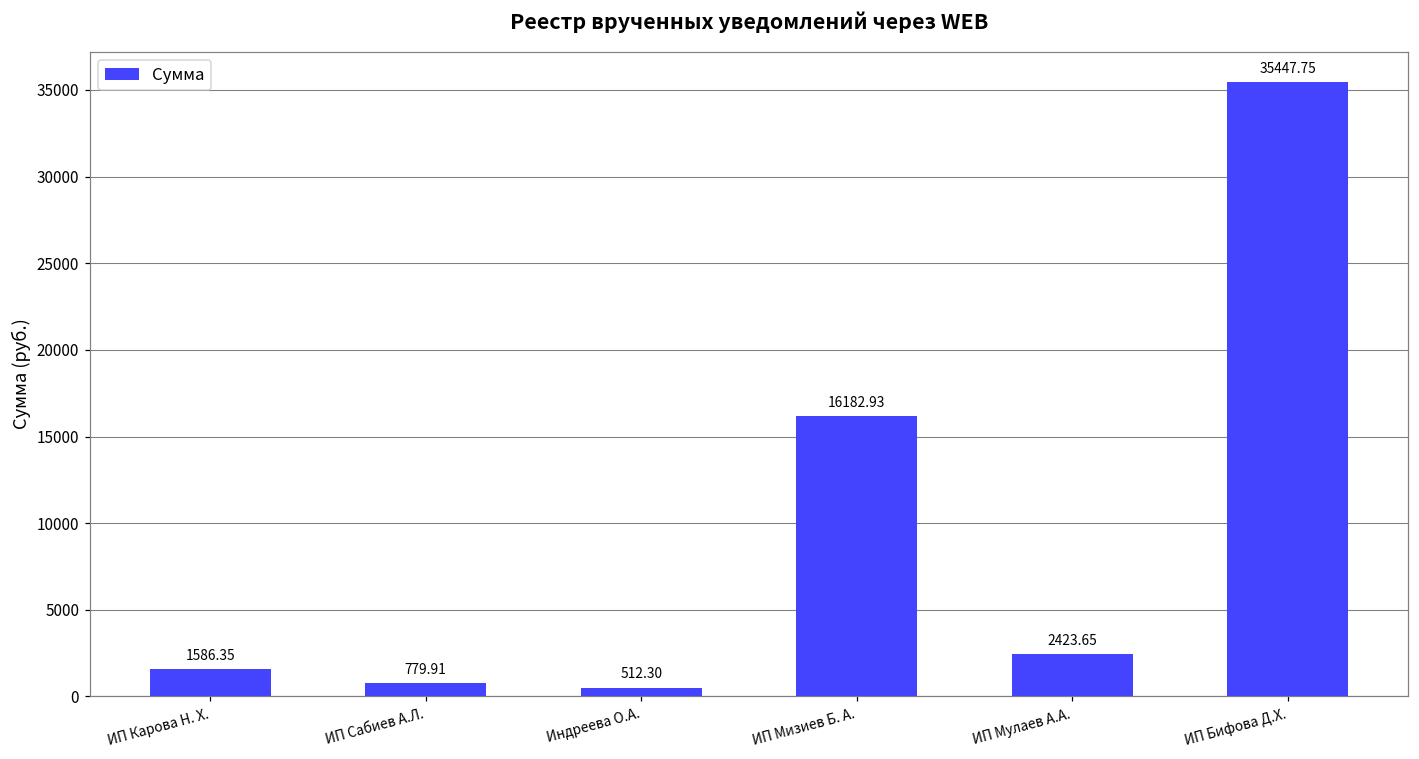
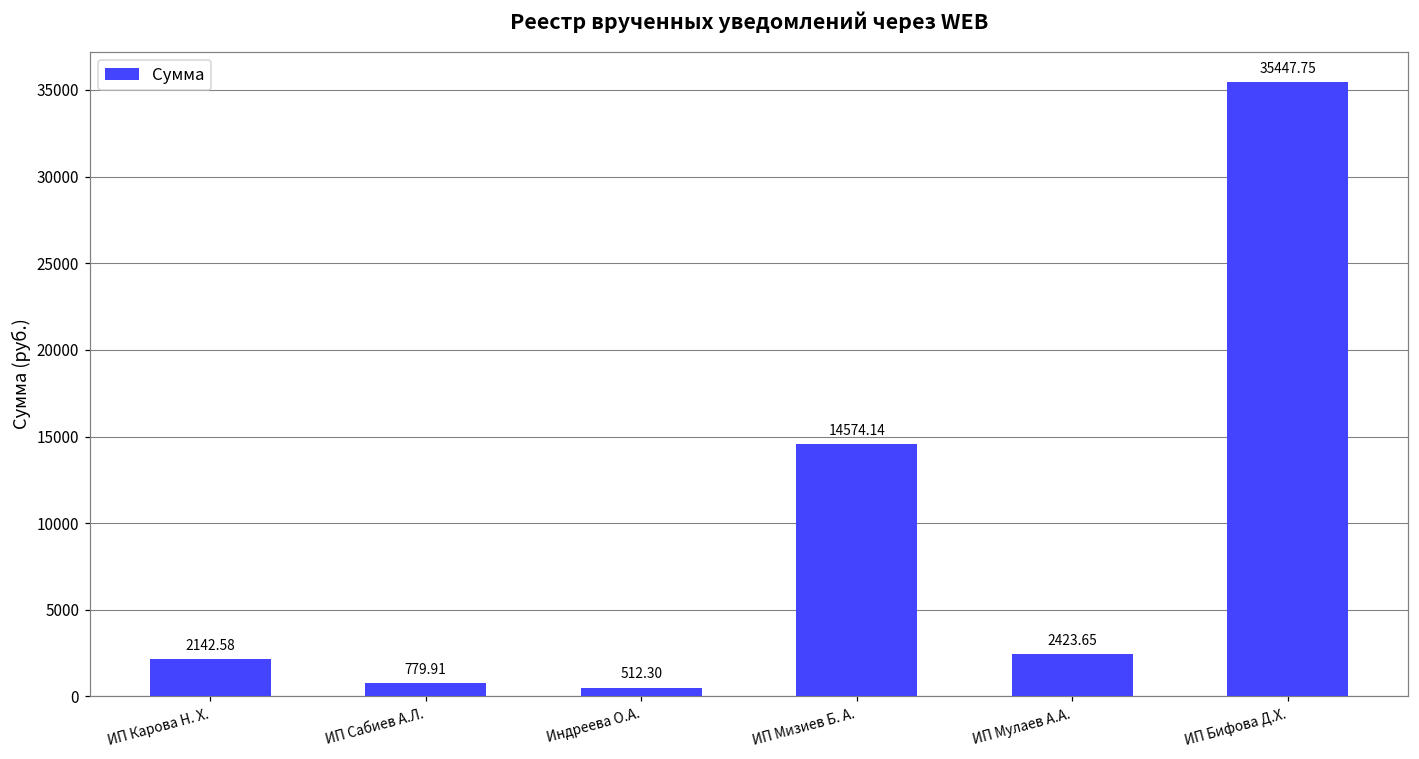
  {
-   "ИП Карова Н. Х.": 1586.35,
+   "ИП Карова Н. Х.": 2142.58,
    "ИП Сабиев А.Л.": 779.91,
    "Индреева О.А.": 512.30,
-   "ИП Мизиев Б. А.": 16182.93,
+   "ИП Мизиев Б. А.": 14574.14,
    "ИП Мулаев А.А.": 2423.65,
    "ИП Бифова Д.Х.": 35447.75
  }
